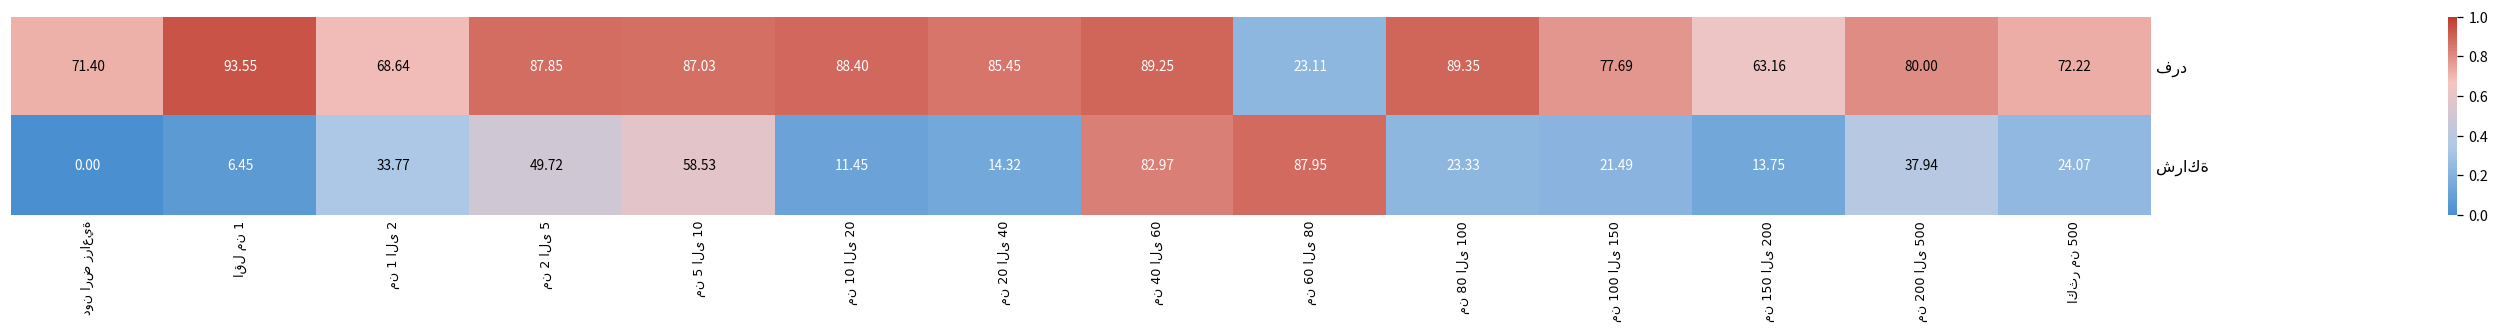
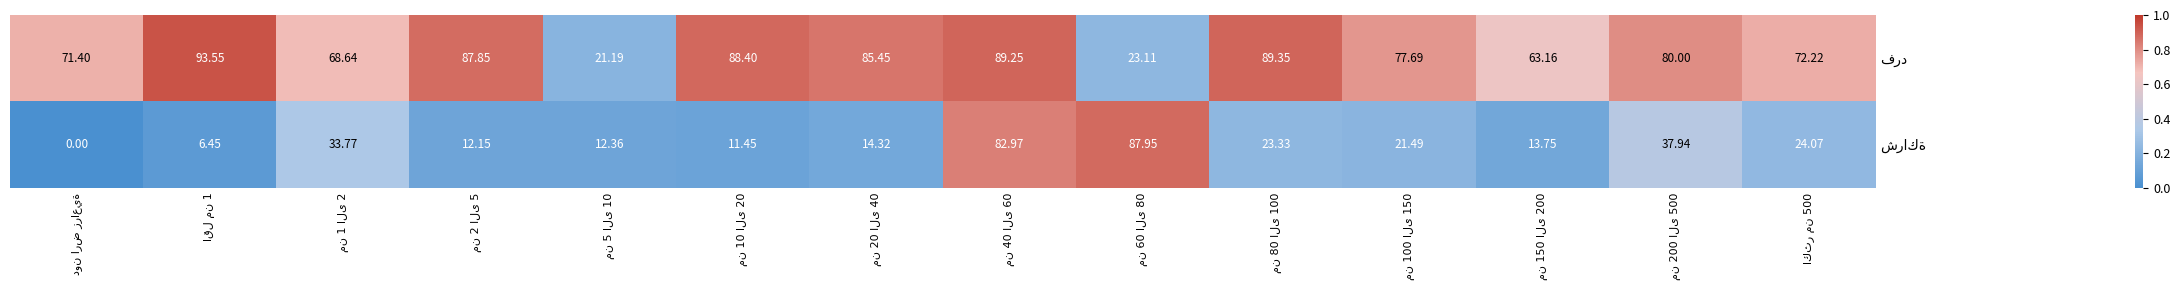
  {
    "فرد": {
      "دون ارض زراعية": 71.40,
      "اقل من 1": 93.55,
      "من 1 الى 2": 68.64,
      "من 2 الى 5": 87.85,
-     "من 5 الى 10": 87.03,
+     "من 5 الى 10": 21.19,
      "من 10 الى 20": 88.40,
      "من 20 الى 40": 85.45,
      "من 40 الى 60": 89.25,
      "من 60 الى 80": 23.11,
      "من 80 الى 100": 89.35,
      "من 100 الى 150": 77.69,
      "من 150 الى 200": 63.16,
      "من 200 الى 500": 80.00,
      "اكثر من 500": 72.22
    },
    "شراكة": {
      "دون ارض زراعية": 0.00,
      "اقل من 1": 6.45,
      "من 1 الى 2": 33.77,
-     "من 2 الى 5": 49.72,
-     "من 5 الى 10": 58.53,
+     "من 2 الى 5": 12.15,
+     "من 5 الى 10": 12.36,
      "من 10 الى 20": 11.45,
      "من 20 الى 40": 14.32,
      "من 40 الى 60": 82.97,
      "من 60 الى 80": 87.95,
      "من 80 الى 100": 23.33,
      "من 100 الى 150": 21.49,
      "من 150 الى 200": 13.75,
      "من 200 الى 500": 37.94,
      "اكثر من 500": 24.07
    }
  }
